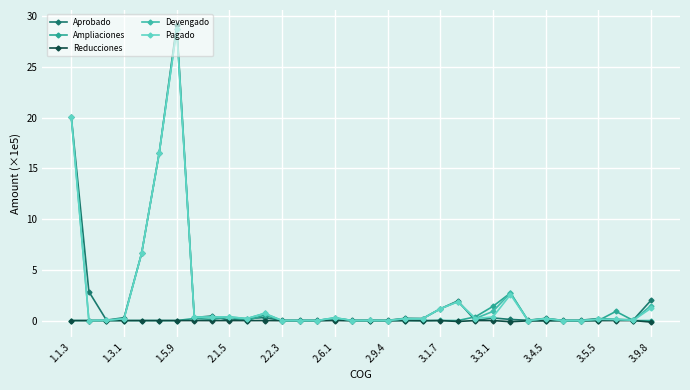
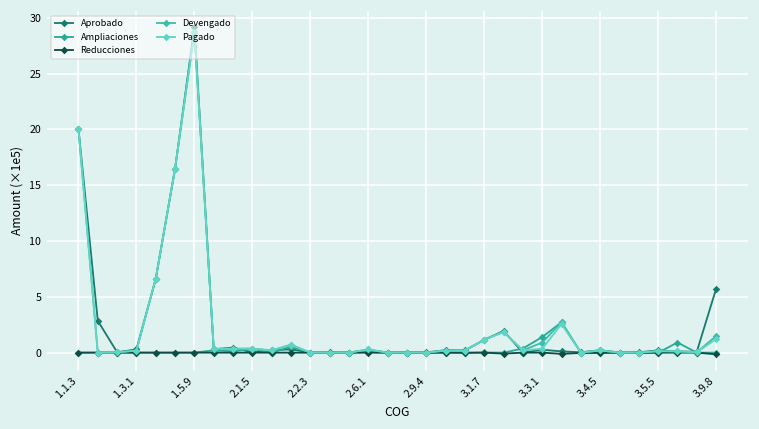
  {
    "Aprobado": {
-     "3.9.8": 2.0
+     "3.9.8": 5.7
    },
    "Reducciones": {
      "3.3.1": 0.0
    }
  }
